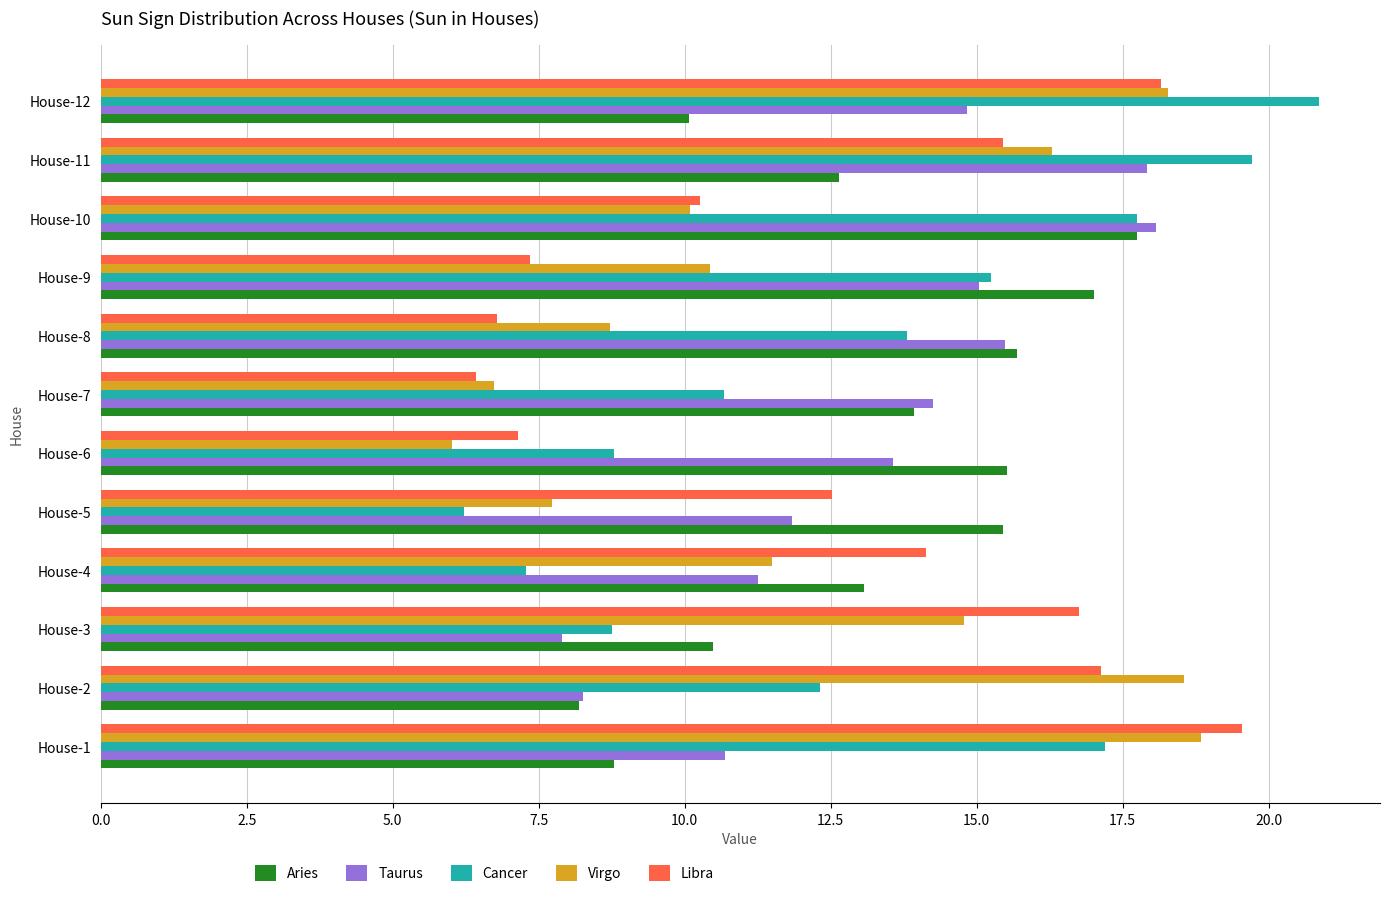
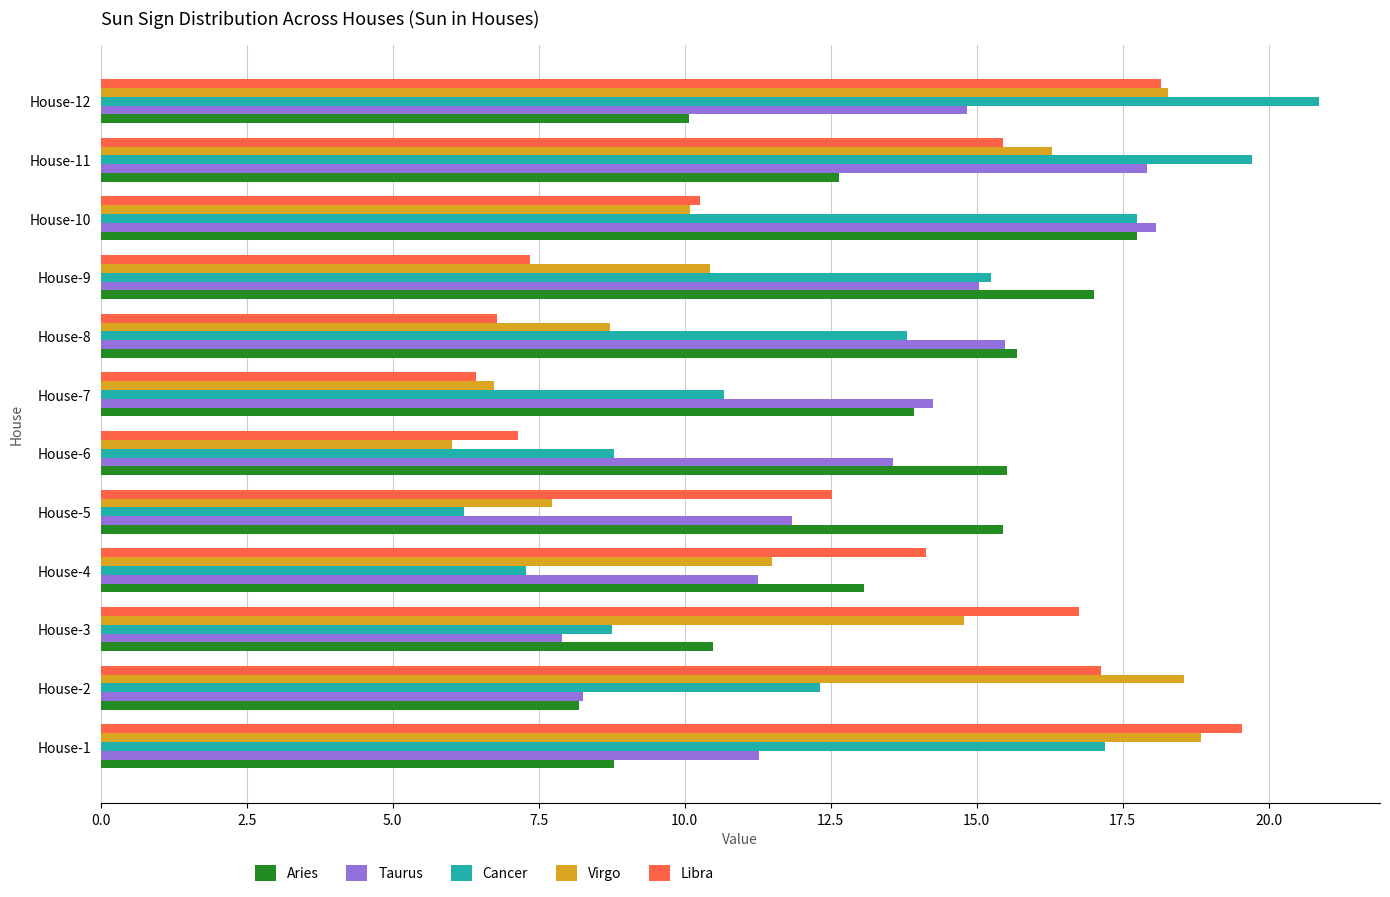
  {
    "Aries": {
      "House-12": 10.1,
      "House-11": 12.6,
      "House-10": 17.7,
      "House-9": 17.0,
      "House-8": 15.7,
      "House-7": 13.9,
      "House-6": 15.5,
      "House-5": 15.5,
      "House-4": 13.1,
      "House-3": 10.5,
      "House-2": 8.2,
      "House-1": 8.8
    },
    "Taurus": {
      "House-12": 14.8,
      "House-11": 17.9,
      "House-10": 18.1,
      "House-9": 15.0,
      "House-8": 15.5,
      "House-7": 14.3,
      "House-6": 13.6,
      "House-5": 11.8,
      "House-4": 11.3,
      "House-3": 7.9,
      "House-2": 8.3,
-     "House-1": 10.7
+     "House-1": 11.3
    },
    "Cancer": {
      "House-12": 20.9,
      "House-11": 19.7,
      "House-10": 17.7,
      "House-9": 15.3,
      "House-8": 13.8,
      "House-7": 10.7,
      "House-6": 8.8,
      "House-5": 6.2,
      "House-4": 7.3,
      "House-3": 8.8,
      "House-2": 12.3,
      "House-1": 17.2
    },
    "Virgo": {
      "House-12": 18.3,
      "House-11": 16.3,
      "House-10": 10.1,
      "House-9": 10.4,
      "House-8": 8.7,
      "House-7": 6.7,
      "House-6": 6.0,
      "House-5": 7.7,
      "House-4": 11.5,
      "House-3": 14.8,
      "House-2": 18.5,
      "House-1": 18.8
    },
    "Libra": {
      "House-12": 18.2,
      "House-11": 15.5,
      "House-10": 10.3,
      "House-9": 7.3,
      "House-8": 6.8,
      "House-7": 6.4,
      "House-6": 7.1,
      "House-5": 12.5,
      "House-4": 14.1,
      "House-3": 16.8,
      "House-2": 17.1,
      "House-1": 19.5
    }
  }
